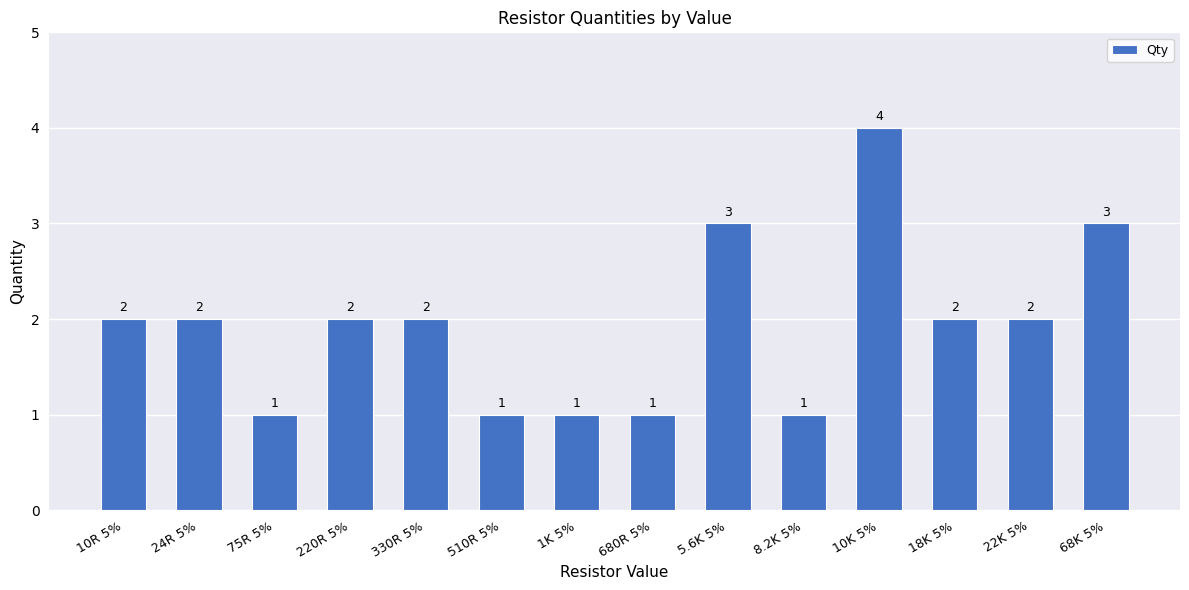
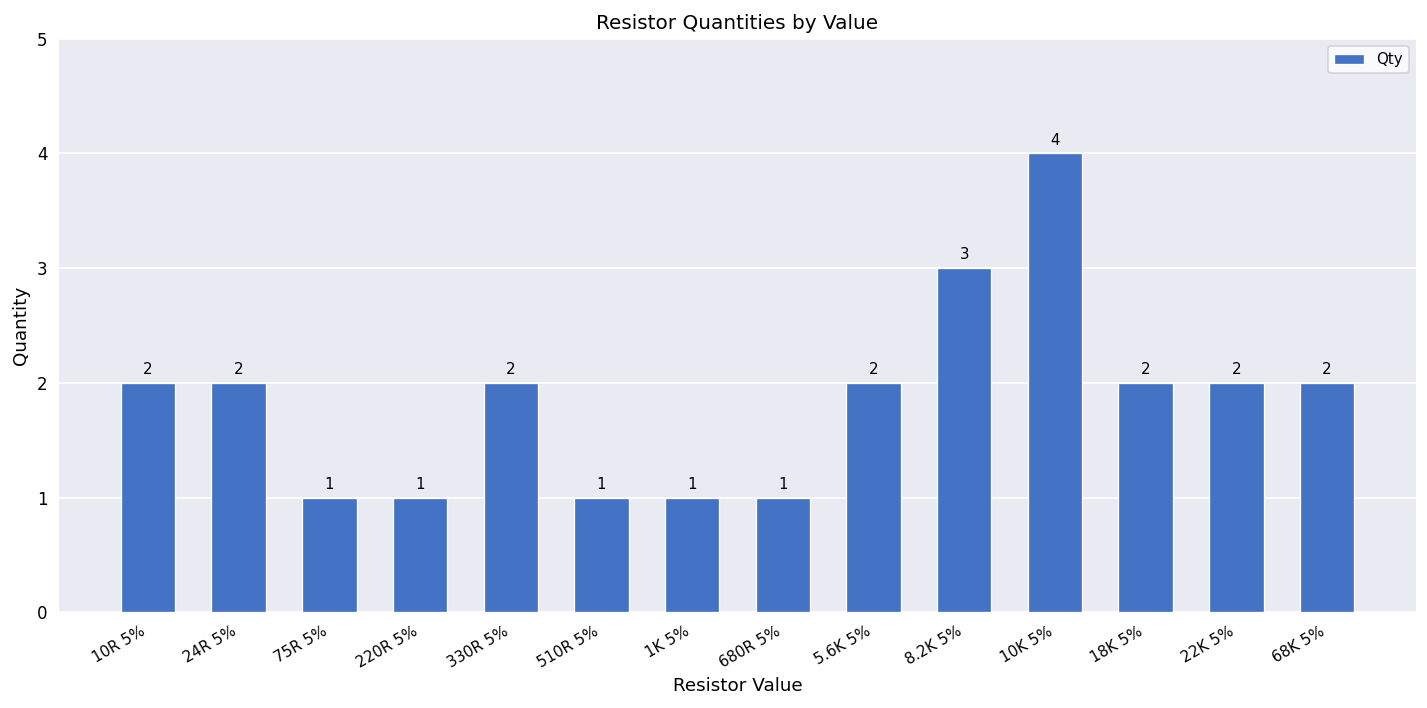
  {
    "10R 5%": 2,
    "24R 5%": 2,
    "75R 5%": 1,
-   "220R 5%": 2,
+   "220R 5%": 1,
    "330R 5%": 2,
    "510R 5%": 1,
    "1K 5%": 1,
    "680R 5%": 1,
-   "5.6K 5%": 3,
-   "8.2K 5%": 1,
+   "5.6K 5%": 2,
+   "8.2K 5%": 3,
    "10K 5%": 4,
    "18K 5%": 2,
    "22K 5%": 2,
-   "68K 5%": 3
+   "68K 5%": 2
  }
